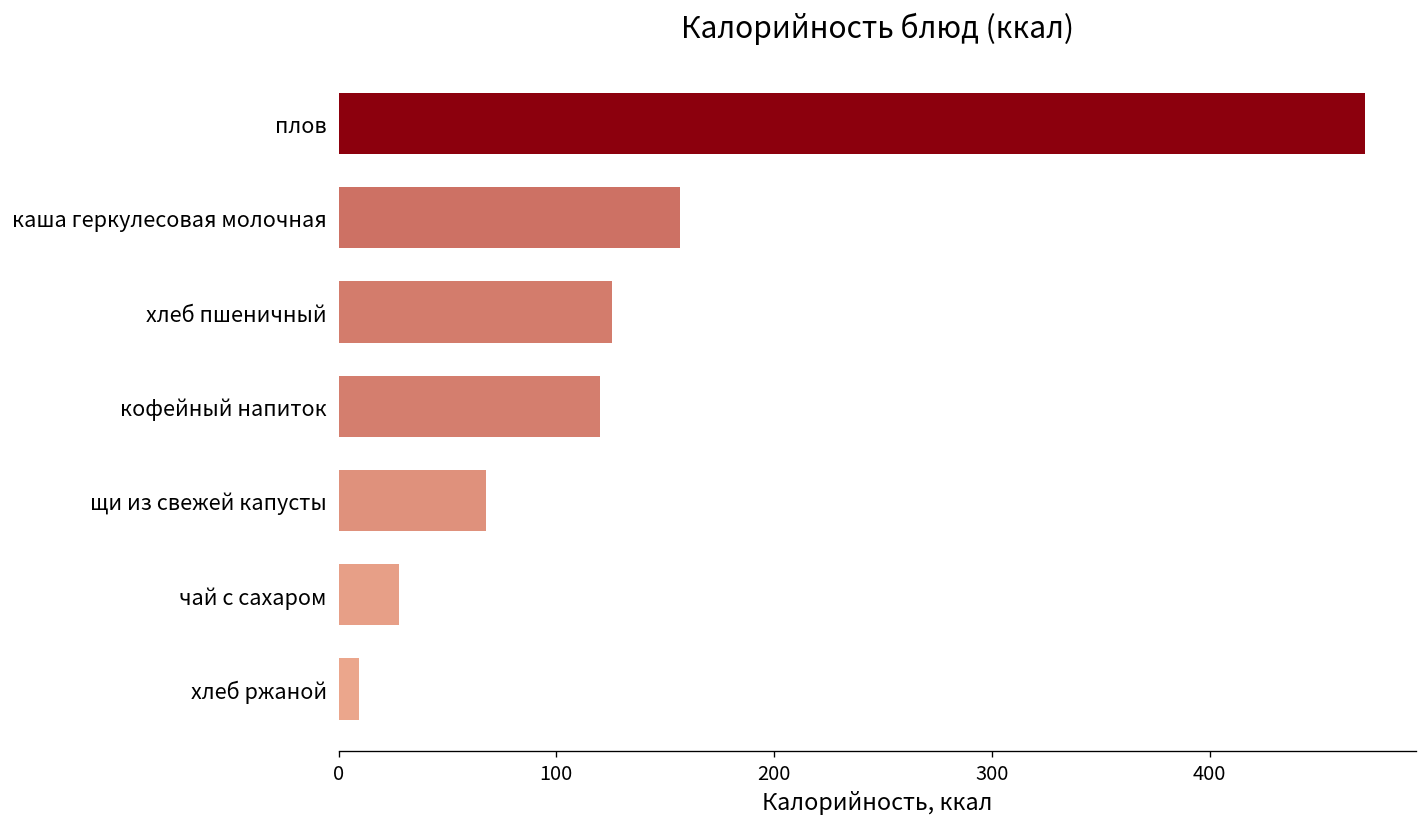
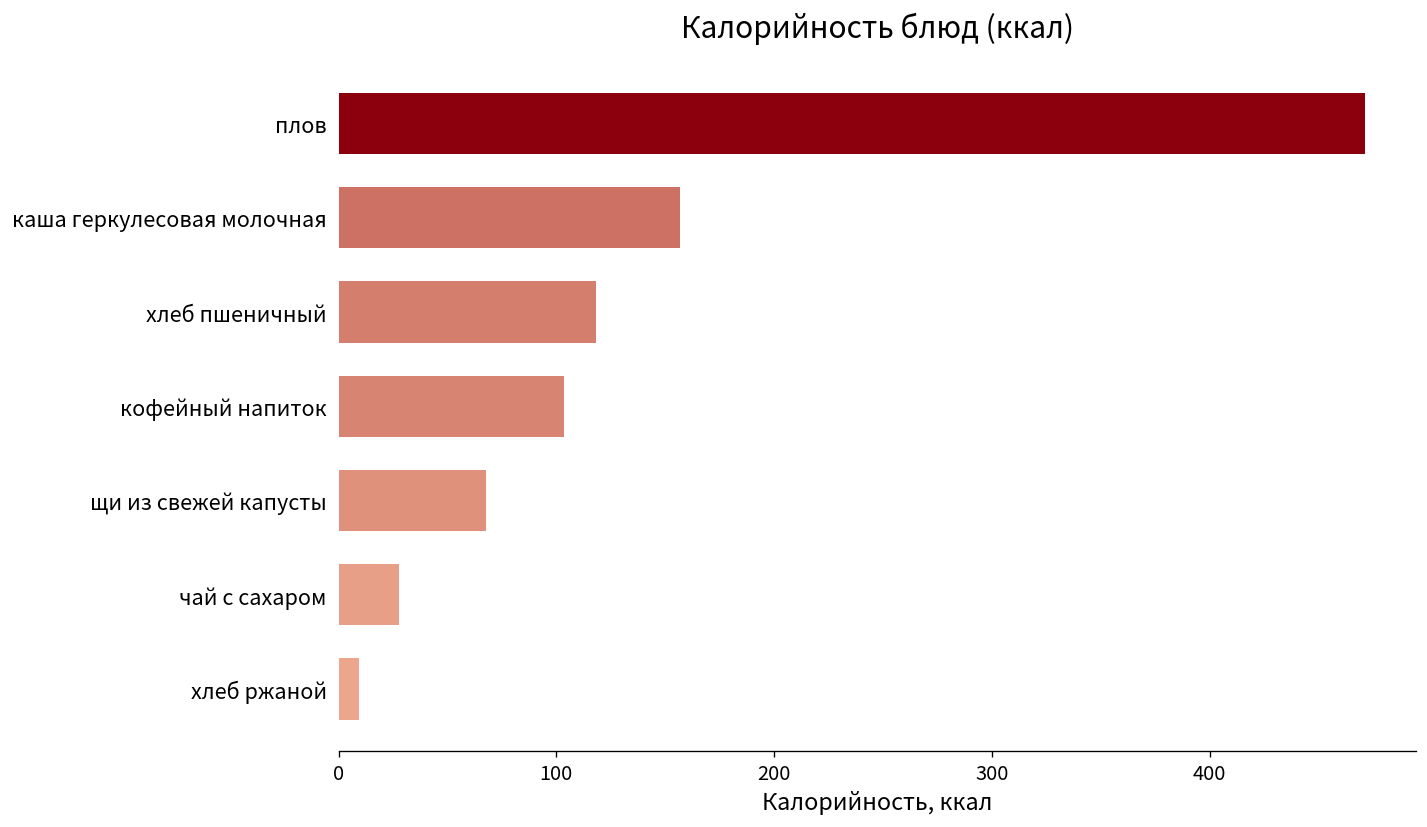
  {
    "плов": 471,
    "каша геркулесовая молочная": 157,
-   "хлеб пшеничный": 126,
-   "кофейный напиток": 120,
+   "хлеб пшеничный": 118,
+   "кофейный напиток": 104,
    "щи из свежей капусты": 68,
    "чай с сахаром": 28,
    "хлеб ржаной": 10
  }
